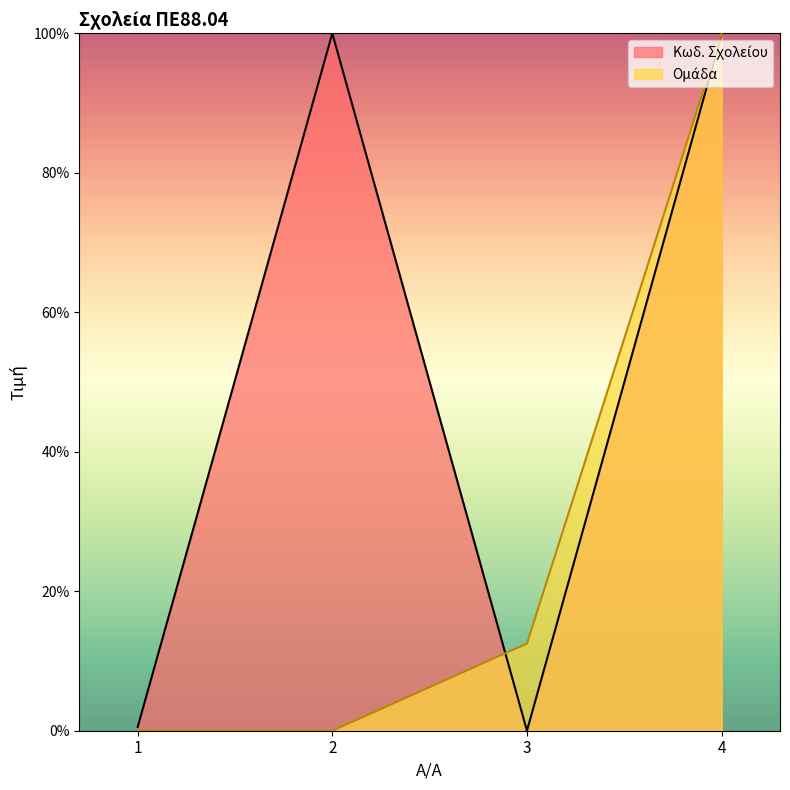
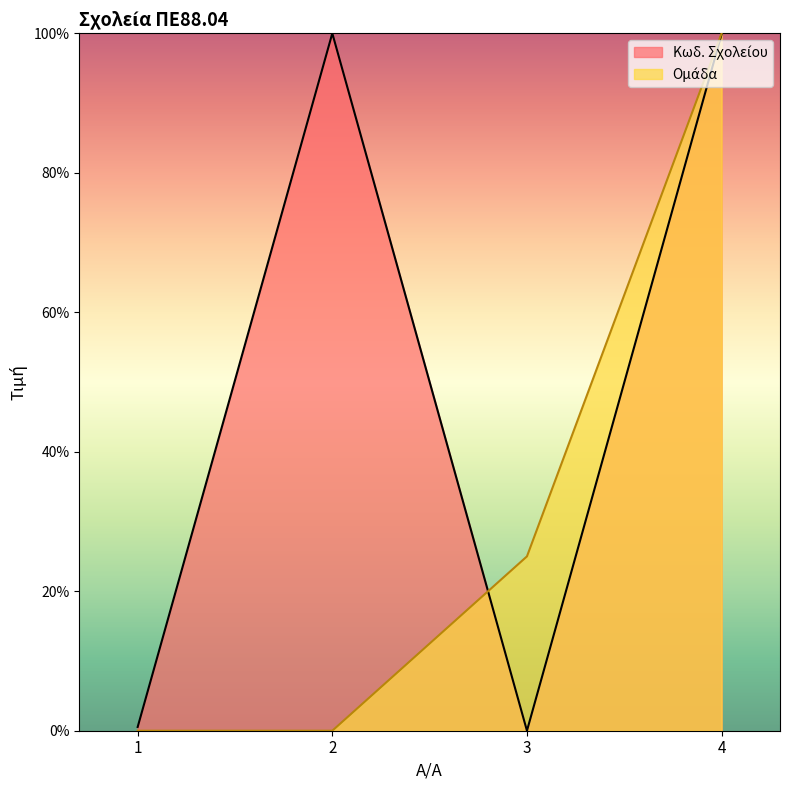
  {
    "Κωδ. Σχολείου": {
      "1": "1%",
      "2": "100%",
      "3": "0%"
    },
    "Ομάδα": {
      "1": "0%",
      "2": "0%",
-     "3": "13%"
+     "3": "25%"
    }
  }
